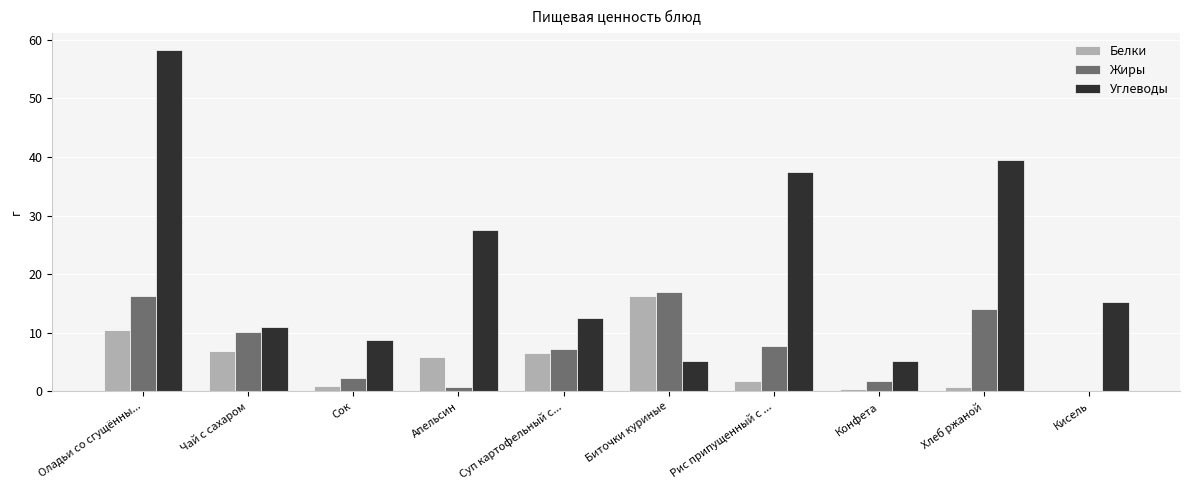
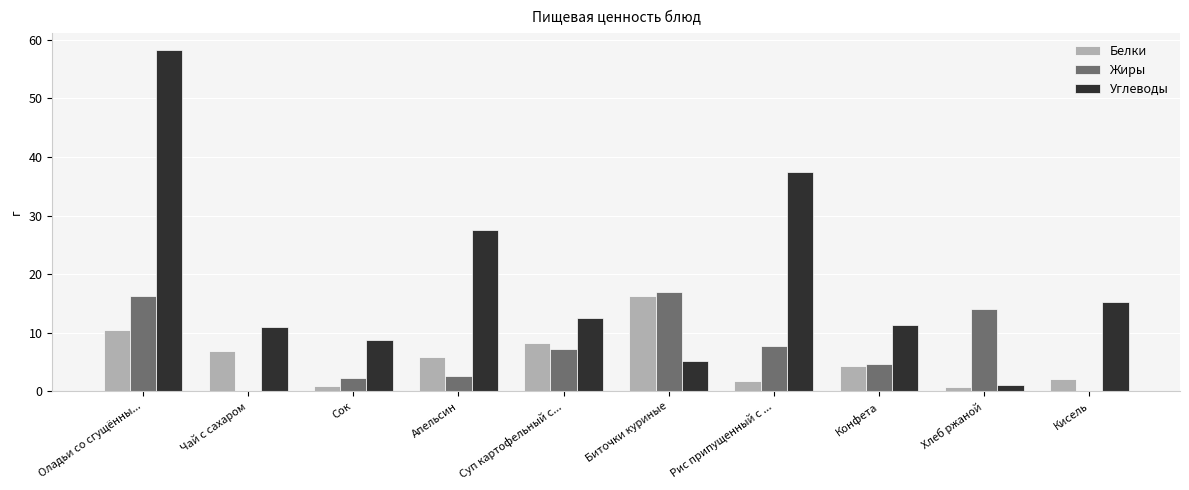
  {
    "Белки": {
      "Оладьи со сгущённы...": 10,
      "Чай с сахаром": 7,
      "Сок": 1,
      "Апельсин": 6,
-     "Суп картофельный с...": 7,
+     "Суп картофельный с...": 8,
      "Биточки куриные": 16,
      "Рис припущенный с ...": 2,
-     "Конфета": 0,
+     "Конфета": 4,
      "Хлеб ржаной": 1,
-     "Кисель": 0
+     "Кисель": 2
    },
    "Жиры": {
      "Оладьи со сгущённы...": 16,
-     "Чай с сахаром": 10,
+     "Чай с сахаром": 0,
      "Сок": 2,
-     "Апельсин": 1,
+     "Апельсин": 3,
      "Суп картофельный с...": 7,
      "Биточки куриные": 17,
      "Рис припущенный с ...": 8,
-     "Конфета": 2,
+     "Конфета": 5,
      "Хлеб ржаной": 14,
      "Кисель": 0
    },
    "Углеводы": {
      "Оладьи со сгущённы...": 58,
      "Чай с сахаром": 11,
      "Сок": 9,
      "Апельсин": 28,
      "Суп картофельный с...": 12,
      "Биточки куриные": 5,
      "Рис припущенный с ...": 37,
-     "Конфета": 5,
-     "Хлеб ржаной": 39,
+     "Конфета": 11,
+     "Хлеб ржаной": 1,
      "Кисель": 15
    }
  }
